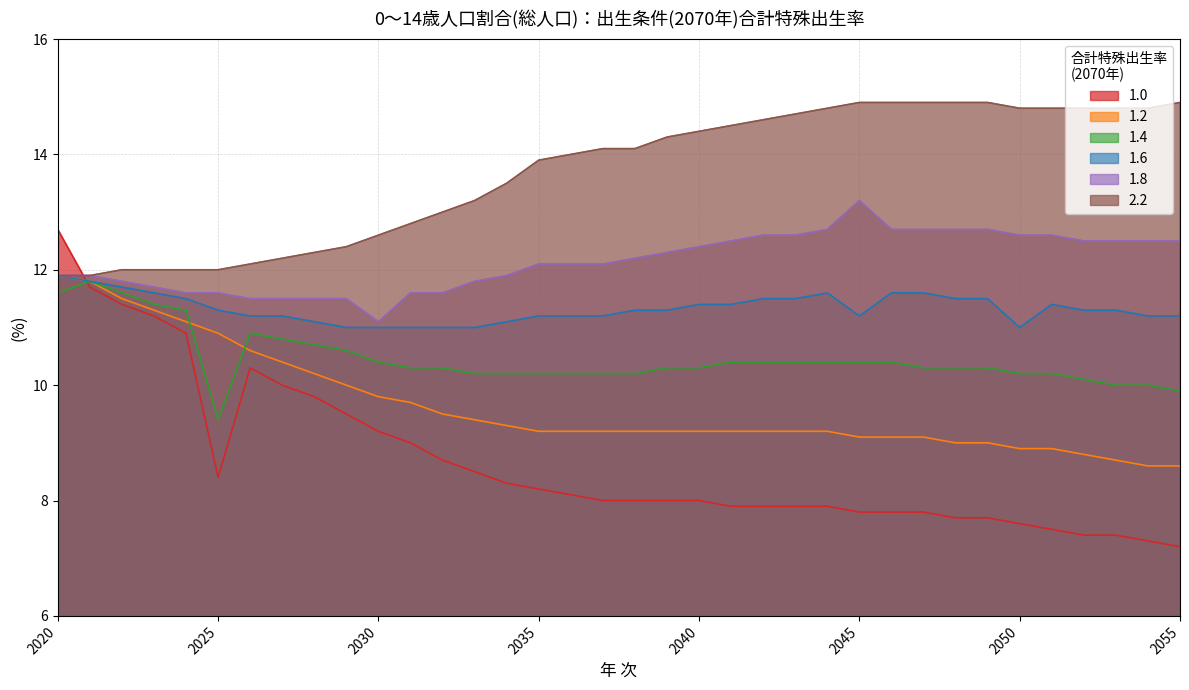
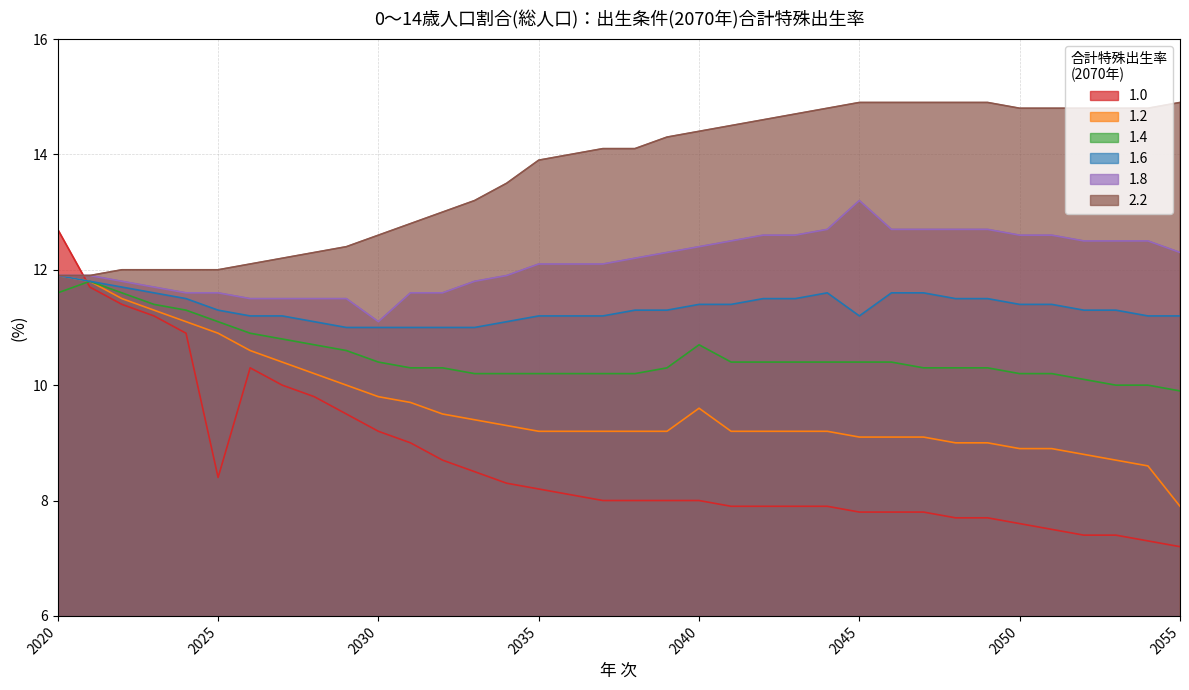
  {
    "1.0": {
      "2020": 12.7,
      "2025": 8.4,
      "2030": 9.2,
      "2035": 8.2,
      "2040": 8.0,
      "2045": 7.8,
      "2050": 7.6,
      "2055": 7.2
    },
    "1.2": {
      "2025": 10.9,
      "2030": 9.8,
      "2035": 9.2,
-     "2040": 9.2,
+     "2040": 9.6,
      "2045": 9.1,
      "2050": 8.9,
-     "2055": 8.6
+     "2055": 7.9
    },
    "1.4": {
      "2020": 11.6,
-     "2025": 9.4,
+     "2025": 11.1,
      "2030": 10.4,
      "2035": 10.2,
-     "2040": 10.3,
+     "2040": 10.7,
      "2045": 10.4,
      "2050": 10.2,
      "2055": 9.9
    },
    "1.6": {
      "2025": 11.3,
      "2030": 11.0,
      "2035": 11.2,
      "2040": 11.4,
      "2045": 11.2,
-     "2050": 11.0,
+     "2050": 11.4,
      "2055": 11.2
    },
    "1.8": {
      "2025": 11.6,
      "2030": 11.1,
      "2035": 12.1,
      "2040": 12.4,
      "2045": 13.2,
      "2050": 12.6,
-     "2055": 12.5
+     "2055": 12.3
    },
    "2.2": {
      "2025": 12.0,
      "2030": 12.6,
      "2035": 13.9,
      "2040": 14.4,
      "2045": 14.9,
      "2050": 14.8,
      "2055": 14.9
    }
  }
